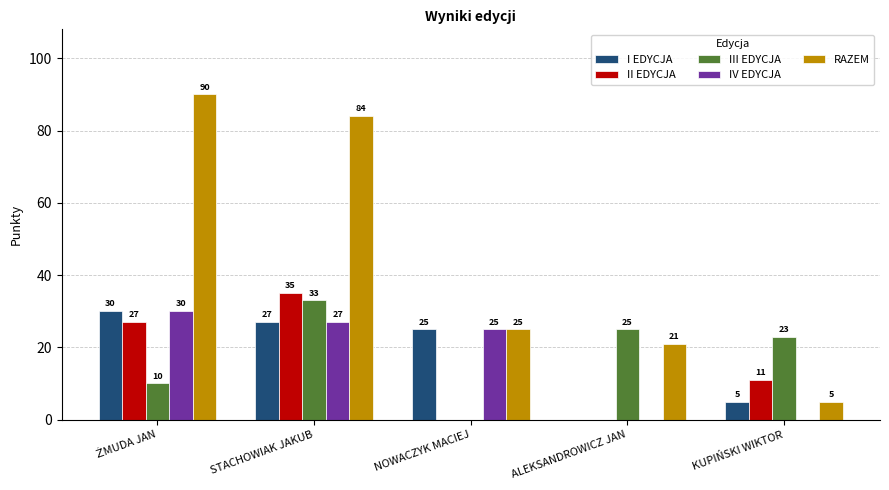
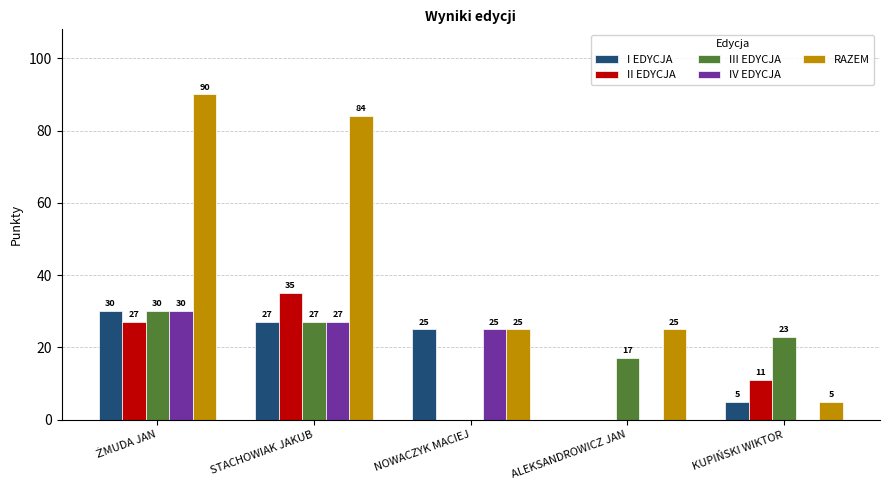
  {
    "I EDYCJA": {
      "ŻMUDA JAN": 30,
      "STACHOWIAK JAKUB": 27,
      "NOWACZYK MACIEJ": 25,
      "KUPIŃSKI WIKTOR": 5
    },
    "II EDYCJA": {
      "ŻMUDA JAN": 27,
      "STACHOWIAK JAKUB": 35,
      "KUPIŃSKI WIKTOR": 11
    },
    "III EDYCJA": {
-     "ŻMUDA JAN": 10,
-     "STACHOWIAK JAKUB": 33,
-     "ALEKSANDROWICZ JAN": 25,
+     "ŻMUDA JAN": 30,
+     "STACHOWIAK JAKUB": 27,
+     "ALEKSANDROWICZ JAN": 17,
      "KUPIŃSKI WIKTOR": 23
    },
    "IV EDYCJA": {
      "ŻMUDA JAN": 30,
      "STACHOWIAK JAKUB": 27,
      "NOWACZYK MACIEJ": 25
    },
    "RAZEM": {
      "ŻMUDA JAN": 90,
      "STACHOWIAK JAKUB": 84,
      "NOWACZYK MACIEJ": 25,
-     "ALEKSANDROWICZ JAN": 21,
+     "ALEKSANDROWICZ JAN": 25,
      "KUPIŃSKI WIKTOR": 5
    }
  }
